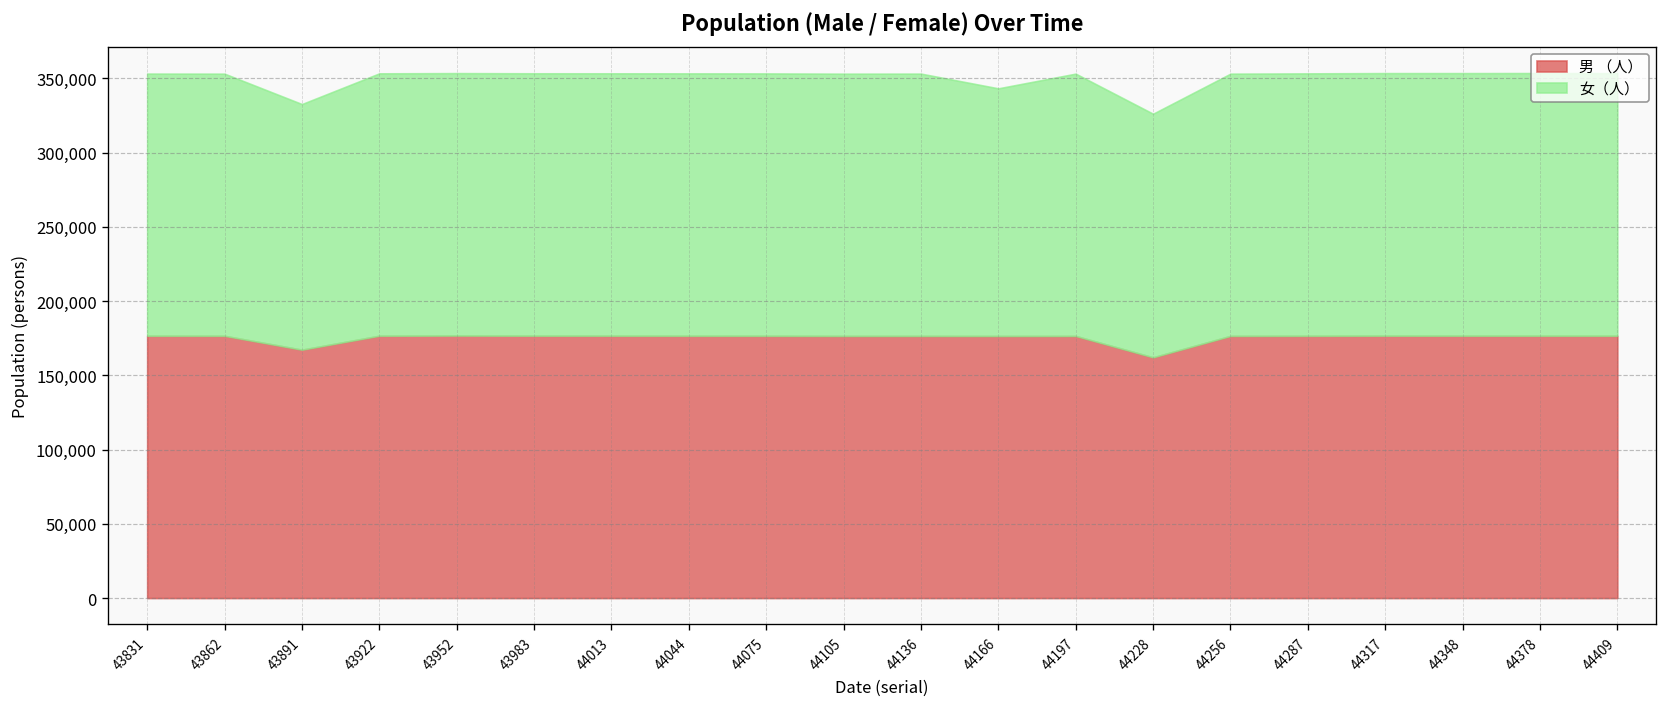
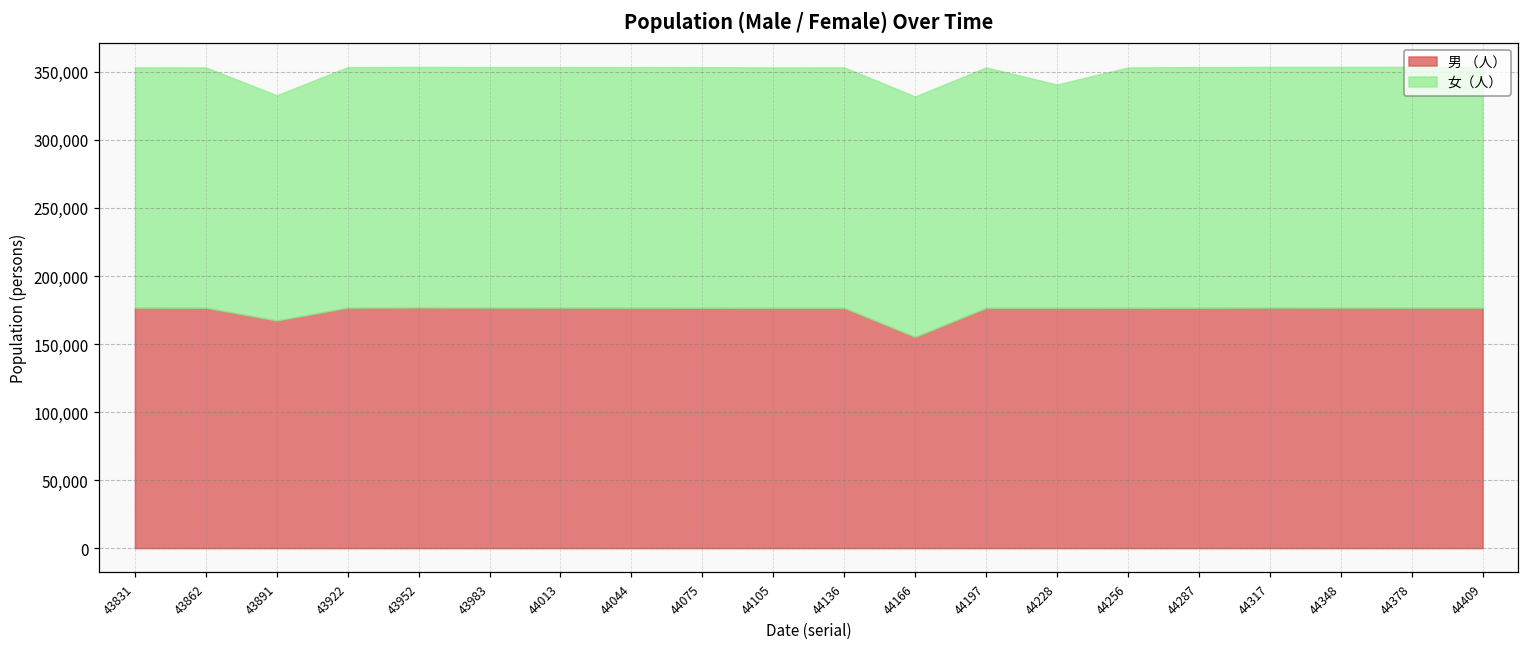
  {
    "男 （人）": {
      "43831": "177,000",
      "43862": "177,000",
      "43891": "167,000",
      "43922": "177,000",
      "43952": "177,000",
      "43983": "177,000",
      "44013": "177,000",
      "44044": "177,000",
      "44075": "177,000",
      "44105": "177,000",
      "44136": "177,000",
-     "44166": "177,000",
+     "44166": "155,000",
      "44197": "177,000",
-     "44228": "162,000",
+     "44228": "177,000",
      "44256": "177,000",
      "44287": "177,000",
      "44317": "177,000",
      "44348": "177,000",
      "44378": "177,000",
      "44409": "177,000"
    },
    "女（人）": {
      "43831": "177,000",
      "43862": "177,000",
      "43891": "165,000",
      "43922": "177,000",
      "43952": "177,000",
      "43983": "177,000",
      "44013": "177,000",
      "44044": "177,000",
      "44075": "177,000",
      "44105": "177,000",
      "44136": "177,000",
-     "44166": "167,000",
+     "44166": "177,000",
      "44197": "177,000",
      "44228": "164,000",
      "44256": "177,000",
      "44287": "177,000",
      "44317": "177,000",
      "44348": "177,000"
    }
  }
